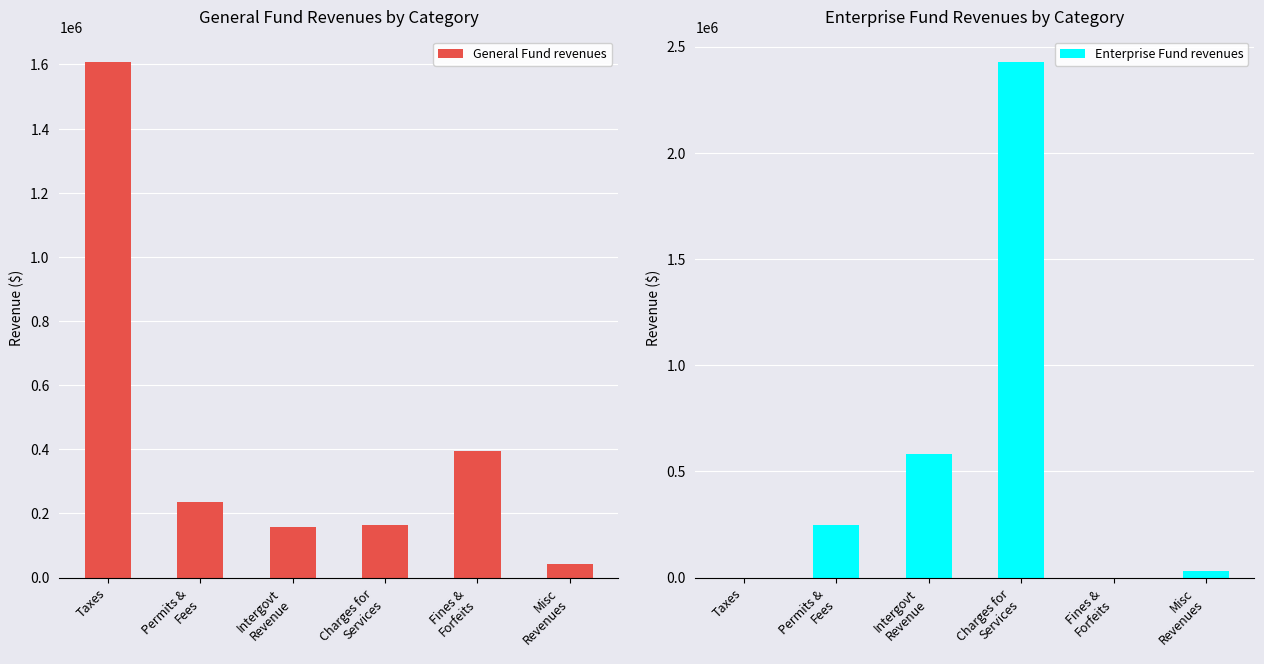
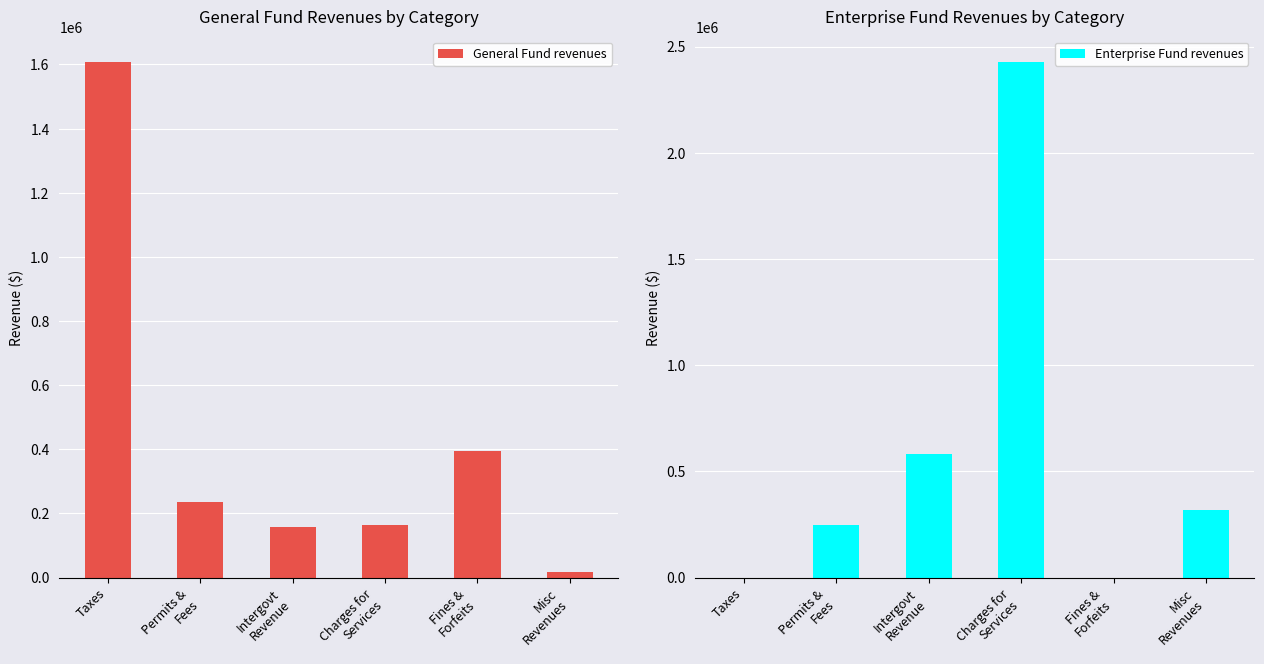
  {
    "General Fund Revenues by Category": {
      "Taxes": 1610000,
      "Permits & Fees": 240000,
      "Intergovt Revenue": 160000,
      "Charges for Services": 160000,
      "Fines & Forfeits": 400000,
-     "Misc Revenues": 40000
+     "Misc Revenues": 20000
    },
    "Enterprise Fund Revenues by Category": {
      "Taxes": 0,
      "Permits & Fees": 250000,
      "Intergovt Revenue": 580000,
      "Charges for Services": 2430000,
      "Fines & Forfeits": 0,
-     "Misc Revenues": 30000
+     "Misc Revenues": 320000
    }
  }
